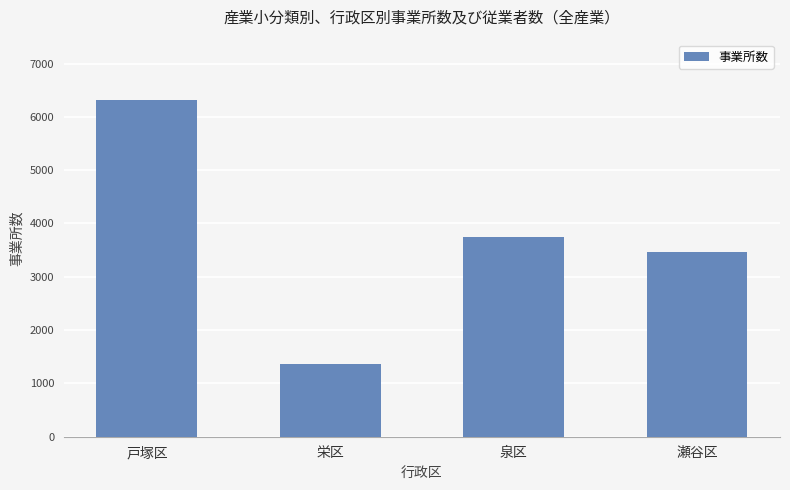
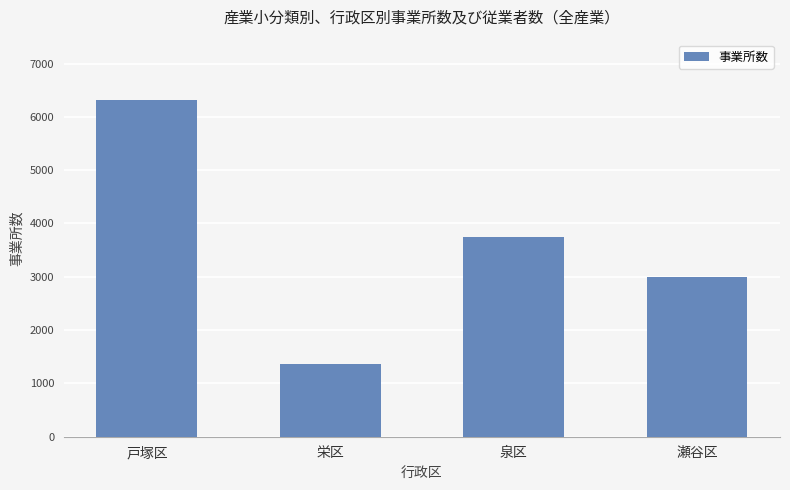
  {
    "戸塚区": 6300,
    "栄区": 1400,
    "泉区": 3800,
-   "瀬谷区": 3500
+   "瀬谷区": 3000
  }
